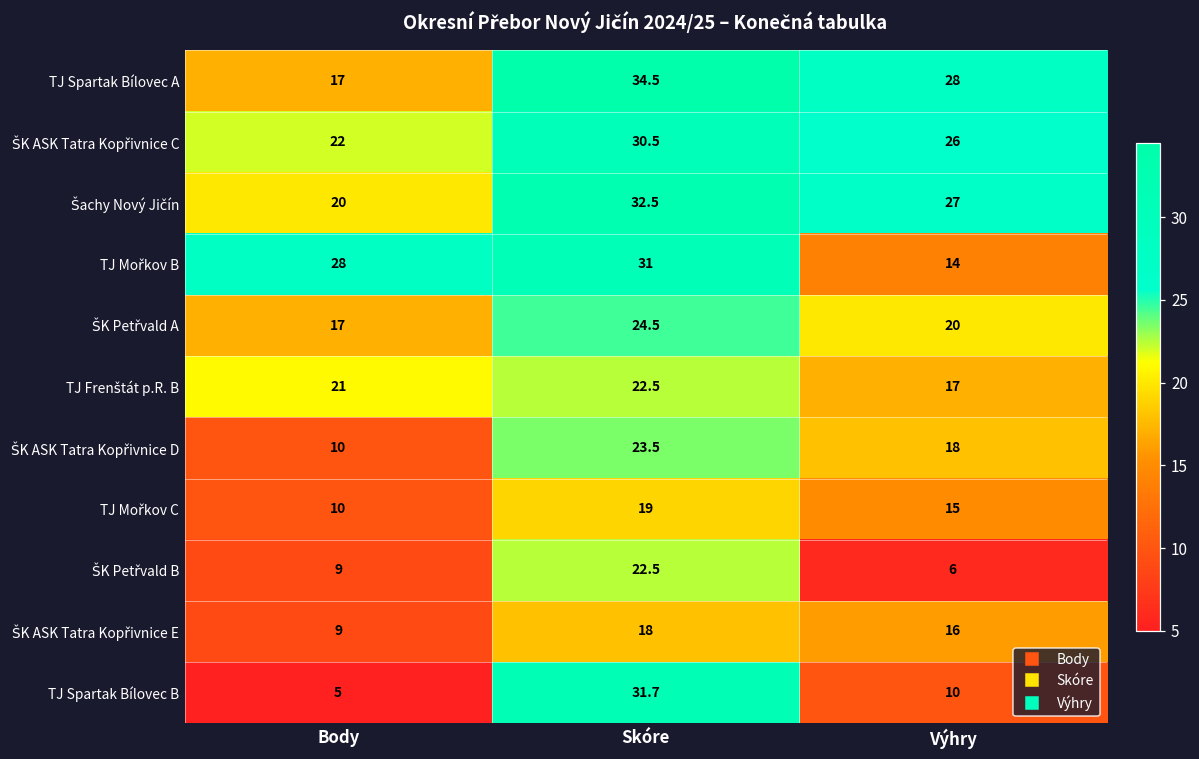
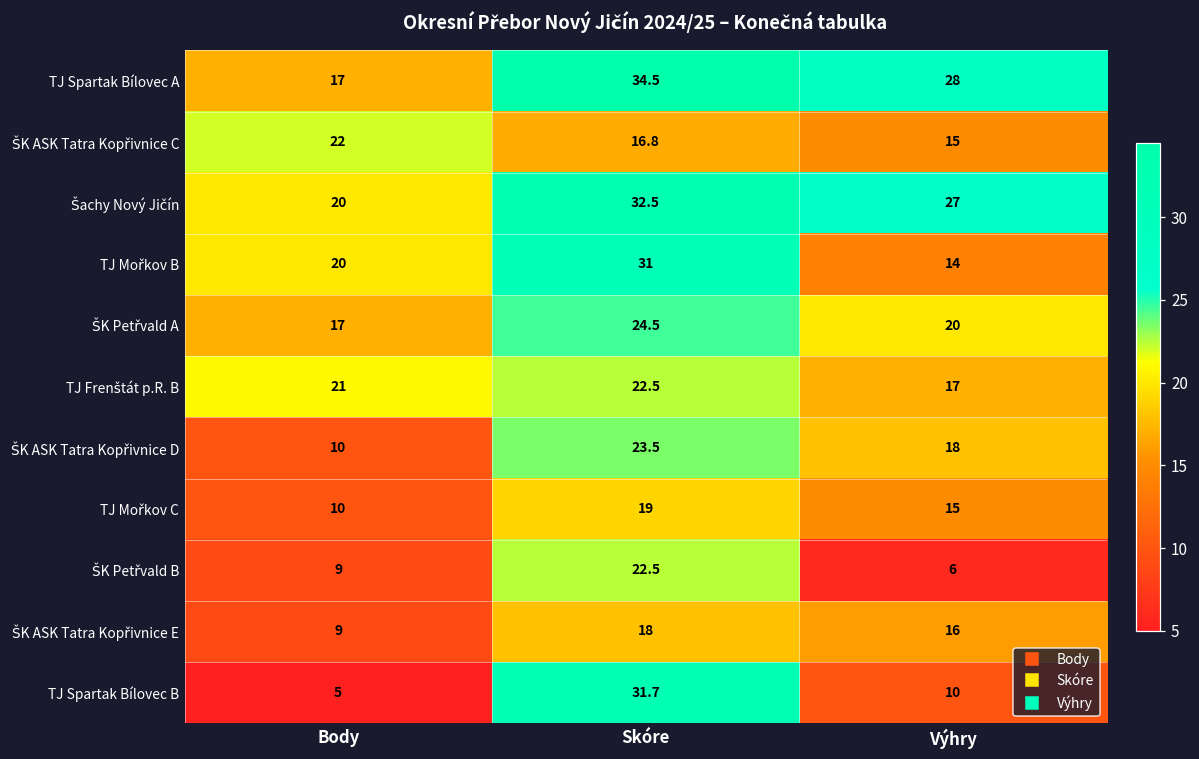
  {
    "TJ Spartak Bílovec A": {
      "Body": 17,
      "Skóre": 34.5,
      "Výhry": 28
    },
    "ŠK ASK Tatra Kopřivnice C": {
      "Body": 22,
-     "Skóre": 30.5,
-     "Výhry": 26
+     "Skóre": 16.8,
+     "Výhry": 15
    },
    "Šachy Nový Jičín": {
      "Body": 20,
      "Skóre": 32.5,
      "Výhry": 27
    },
    "TJ Mořkov B": {
-     "Body": 28,
+     "Body": 20,
      "Skóre": 31,
      "Výhry": 14
    },
    "ŠK Petřvald A": {
      "Body": 17,
      "Skóre": 24.5,
      "Výhry": 20
    },
    "TJ Frenštát p.R. B": {
      "Body": 21,
      "Skóre": 22.5,
      "Výhry": 17
    },
    "ŠK ASK Tatra Kopřivnice D": {
      "Body": 10,
      "Skóre": 23.5,
      "Výhry": 18
    },
    "TJ Mořkov C": {
      "Body": 10,
      "Skóre": 19,
      "Výhry": 15
    },
    "ŠK Petřvald B": {
      "Body": 9,
      "Skóre": 22.5,
      "Výhry": 6
    },
    "ŠK ASK Tatra Kopřivnice E": {
      "Body": 9,
      "Skóre": 18,
      "Výhry": 16
    },
    "TJ Spartak Bílovec B": {
      "Body": 5,
      "Skóre": 31.7,
      "Výhry": 10
    }
  }
